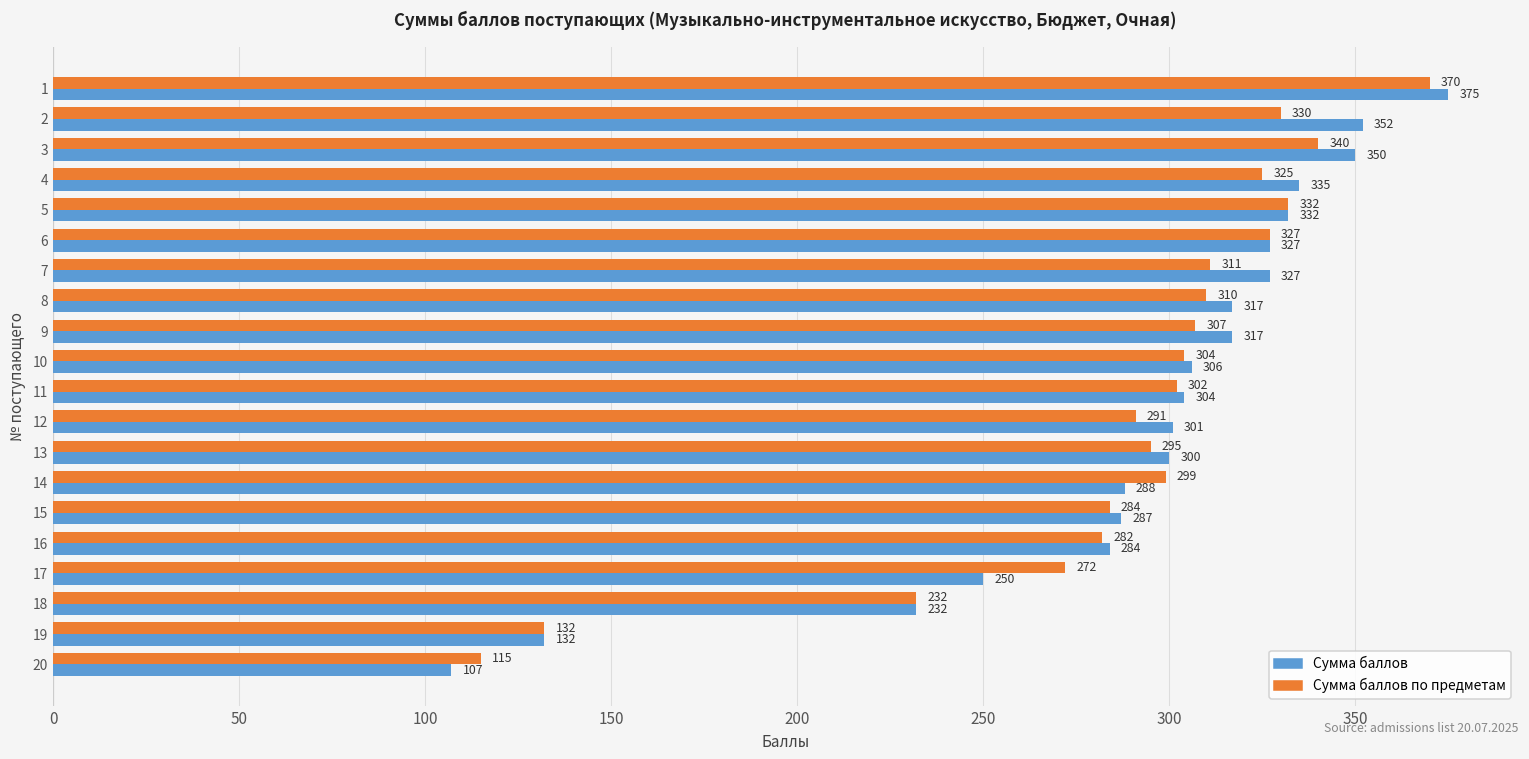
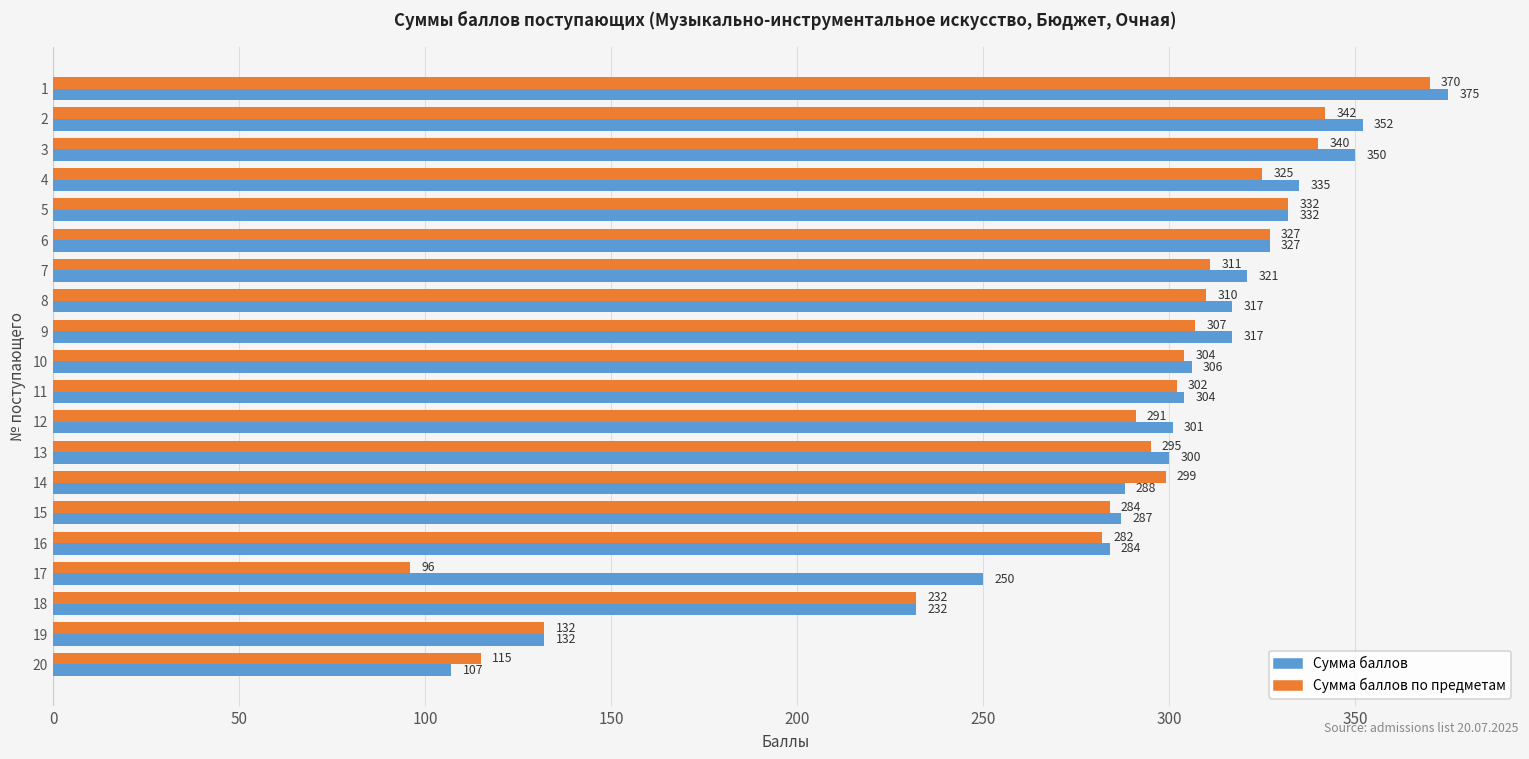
  {
    "Сумма баллов": {
      "1": 375,
      "2": 352,
      "3": 350,
      "4": 335,
      "5": 332,
      "6": 327,
-     "7": 327,
+     "7": 321,
      "8": 317,
      "9": 317,
      "10": 306,
      "11": 304,
      "12": 301,
      "13": 300,
      "14": 288,
      "15": 287,
      "16": 284,
      "17": 250,
      "18": 232,
      "19": 132,
      "20": 107
    },
    "Сумма баллов по предметам": {
      "1": 370,
-     "2": 330,
+     "2": 342,
      "3": 340,
      "4": 325,
      "5": 332,
      "6": 327,
      "7": 311,
      "8": 310,
      "9": 307,
      "10": 304,
      "11": 302,
      "12": 291,
      "13": 295,
      "14": 299,
      "15": 284,
      "16": 282,
-     "17": 272,
+     "17": 96,
      "18": 232,
      "19": 132,
      "20": 115
    }
  }
